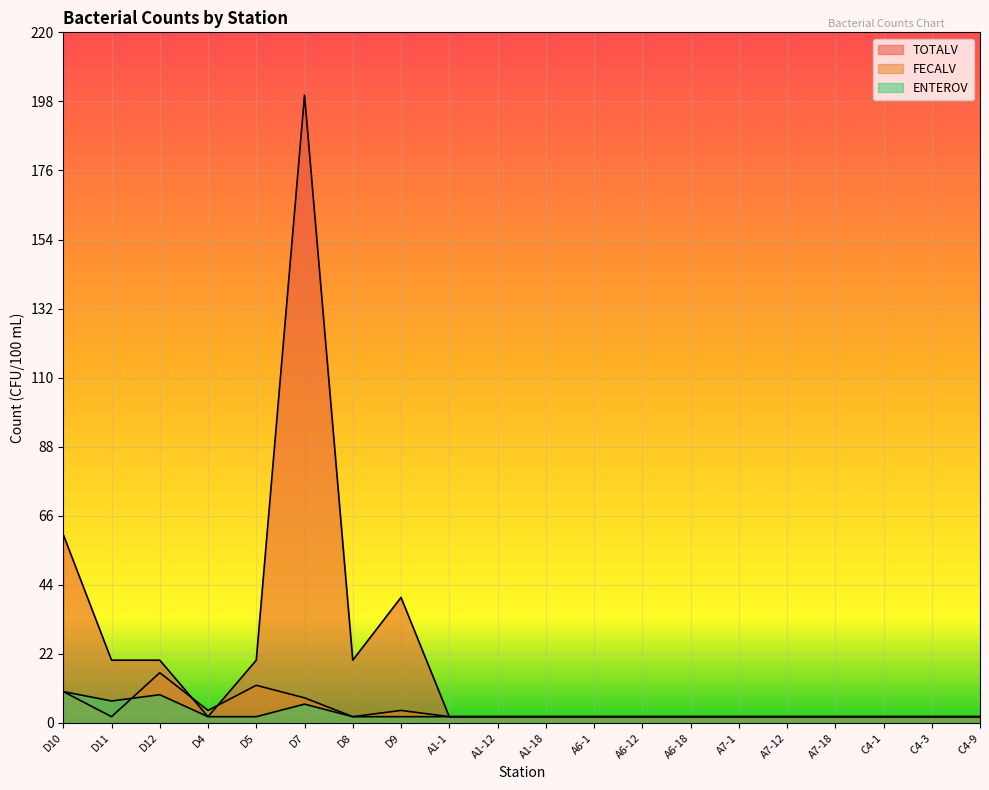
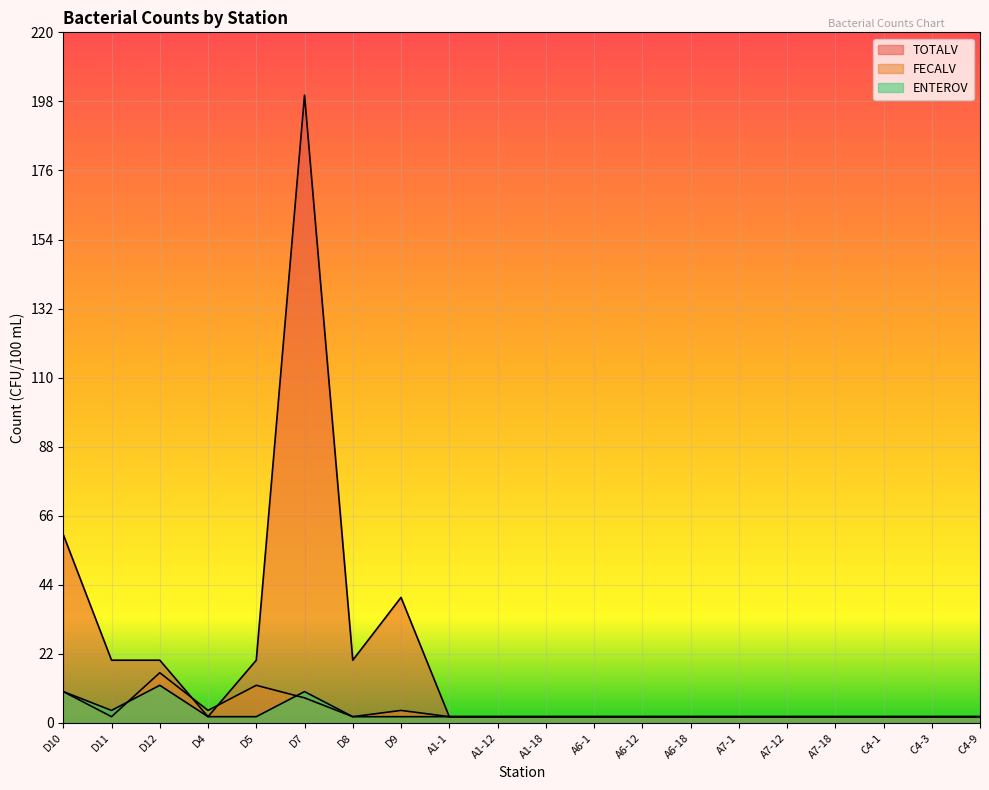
  {
    "ENTEROV": {
-     "D11": 7,
-     "D12": 9,
+     "D11": 4,
+     "D12": 12,
      "D5": 2,
-     "D7": 6,
+     "D7": 10,
      "D9": 2
    }
  }
